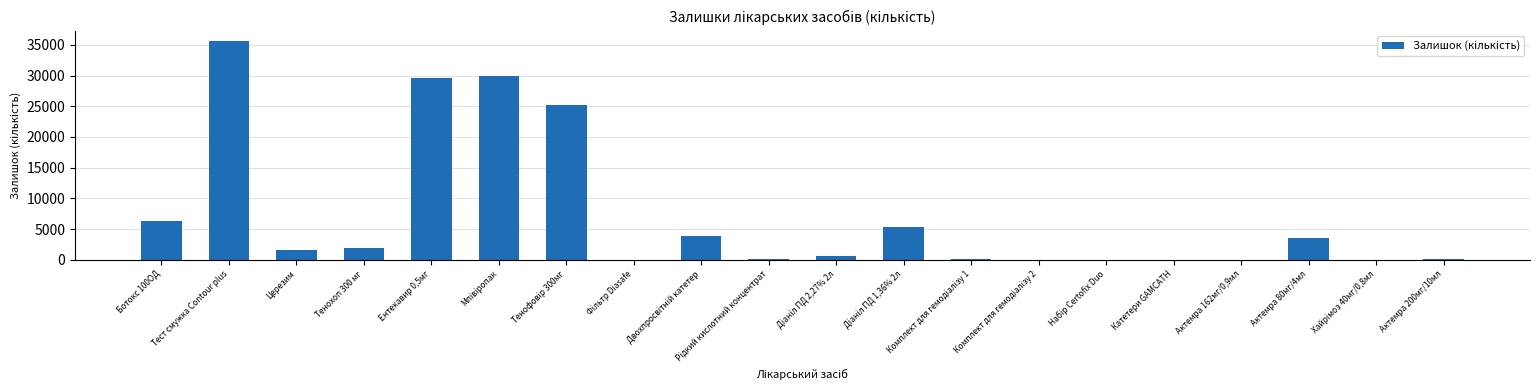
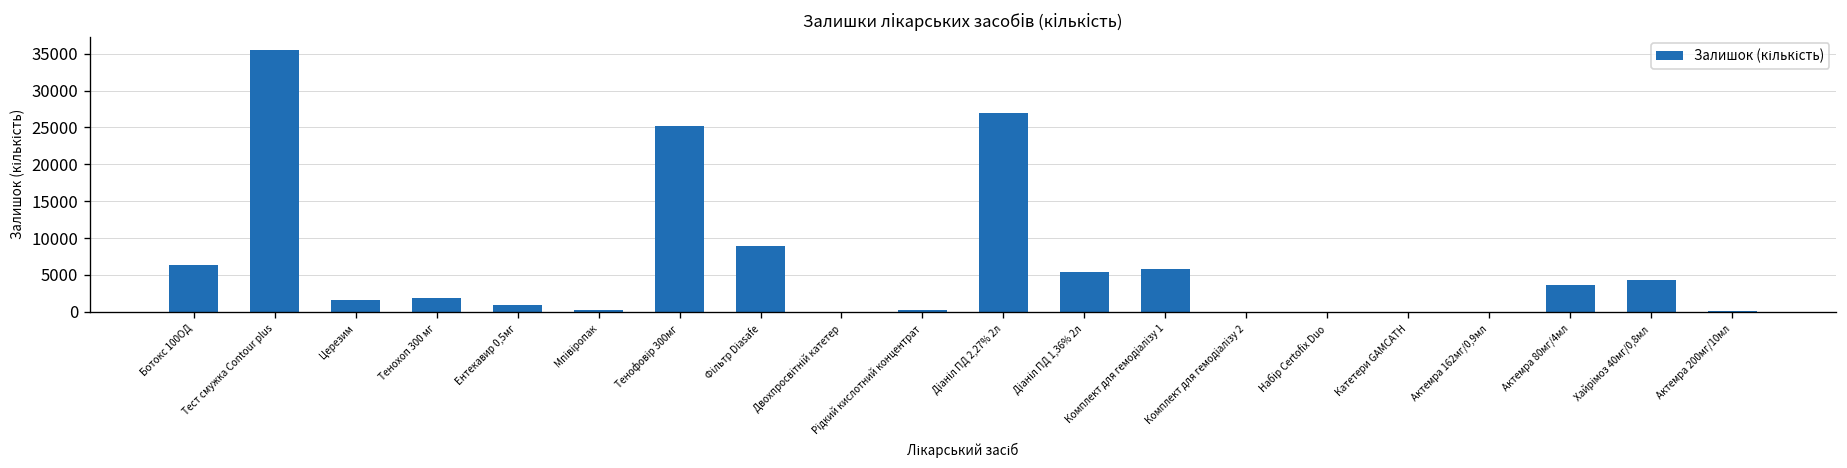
  {
    "Ботокс 100ОД": 6000,
    "Тест смужка Contour plus": 36000,
    "Церезим": 2000,
    "Тенохоп 300 мг": 2000,
-   "Ентекавир 0,5мг": 30000,
-   "Мпівіропак": 30000,
+   "Ентекавир 0,5мг": 1000,
+   "Мпівіропак": 0,
    "Тенофовір 300мг": 25000,
-   "Фільтр Diasafe": 0,
-   "Двохпросвітній катетер": 4000,
-   "Діаніл ПД 2,27% 2л": 1000,
+   "Фільтр Diasafe": 9000,
+   "Двохпросвітній катетер": 0,
+   "Діаніл ПД 2,27% 2л": 27000,
    "Діаніл ПД 1,36% 2л": 5000,
-   "Комплект для гемодіалізу 1": 0,
+   "Комплект для гемодіалізу 1": 6000,
    "Актемра 162мг/0,9мл": 0,
    "Актемра 80мг/4мл": 4000,
-   "Хайрімоз 40мг/0,8мл": 0
+   "Хайрімоз 40мг/0,8мл": 4000
  }
